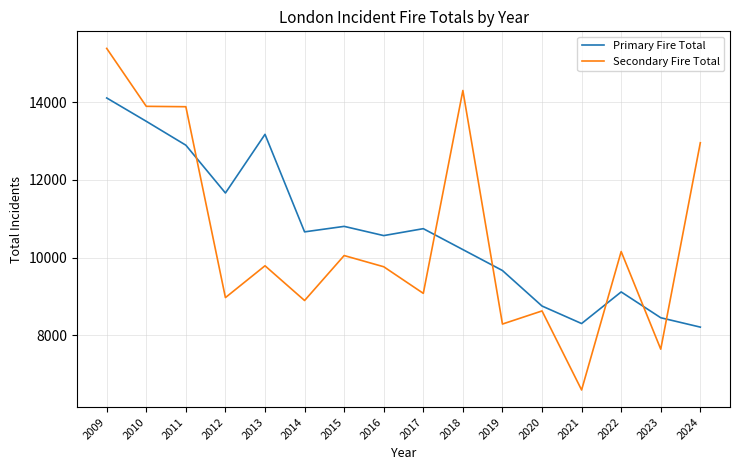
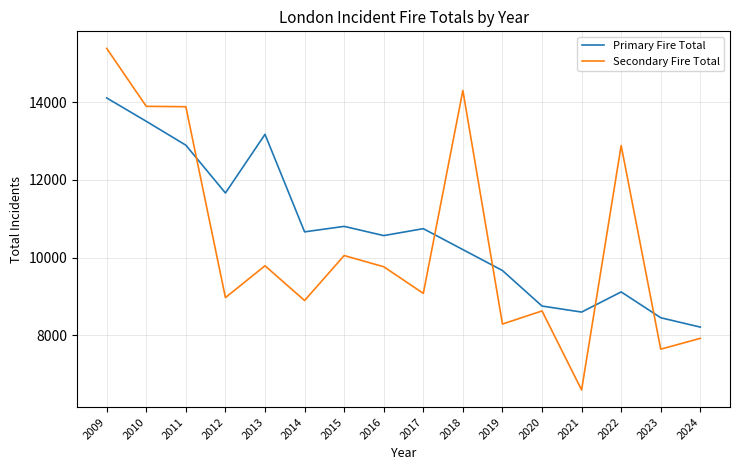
  {
    "Primary Fire Total": {
      "2009": 14100,
      "2010": 13500,
      "2011": 12900,
      "2012": 11700,
      "2013": 13200,
      "2014": 10700,
      "2015": 10800,
      "2016": 10600,
      "2017": 10700,
      "2018": 10200,
      "2019": 9700,
      "2020": 8800,
-     "2021": 8300,
+     "2021": 8600,
      "2022": 9100,
      "2023": 8500,
      "2024": 8200
    },
    "Secondary Fire Total": {
      "2009": 15400,
      "2010": 13900,
      "2011": 13900,
      "2012": 9000,
      "2013": 9800,
      "2014": 8900,
      "2015": 10100,
      "2016": 9800,
      "2017": 9100,
      "2018": 14300,
      "2019": 8300,
      "2020": 8600,
      "2021": 6600,
-     "2022": 10200,
+     "2022": 12900,
      "2023": 7600,
-     "2024": 13000
+     "2024": 7900
    }
  }
